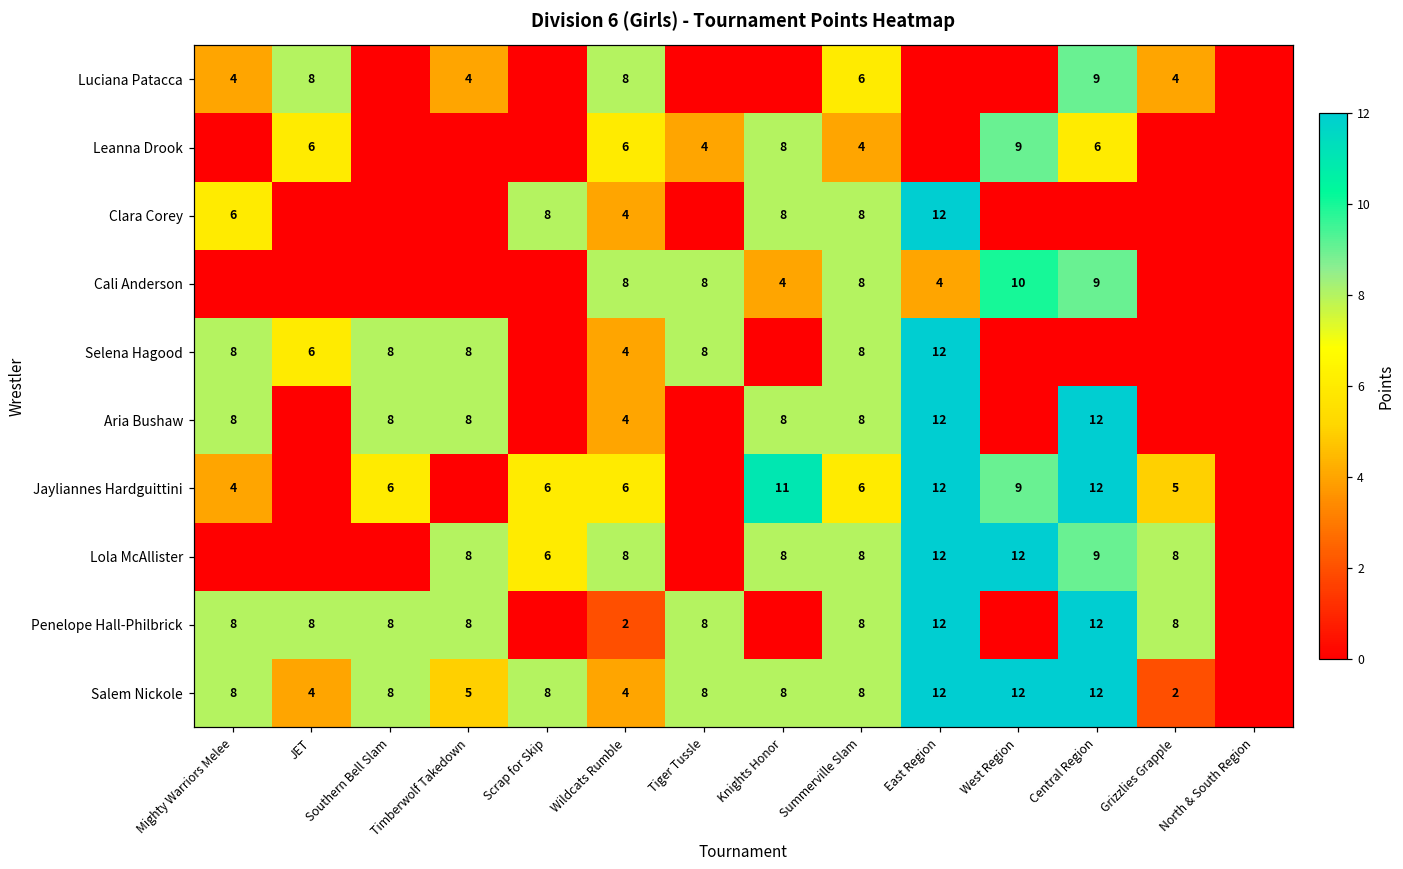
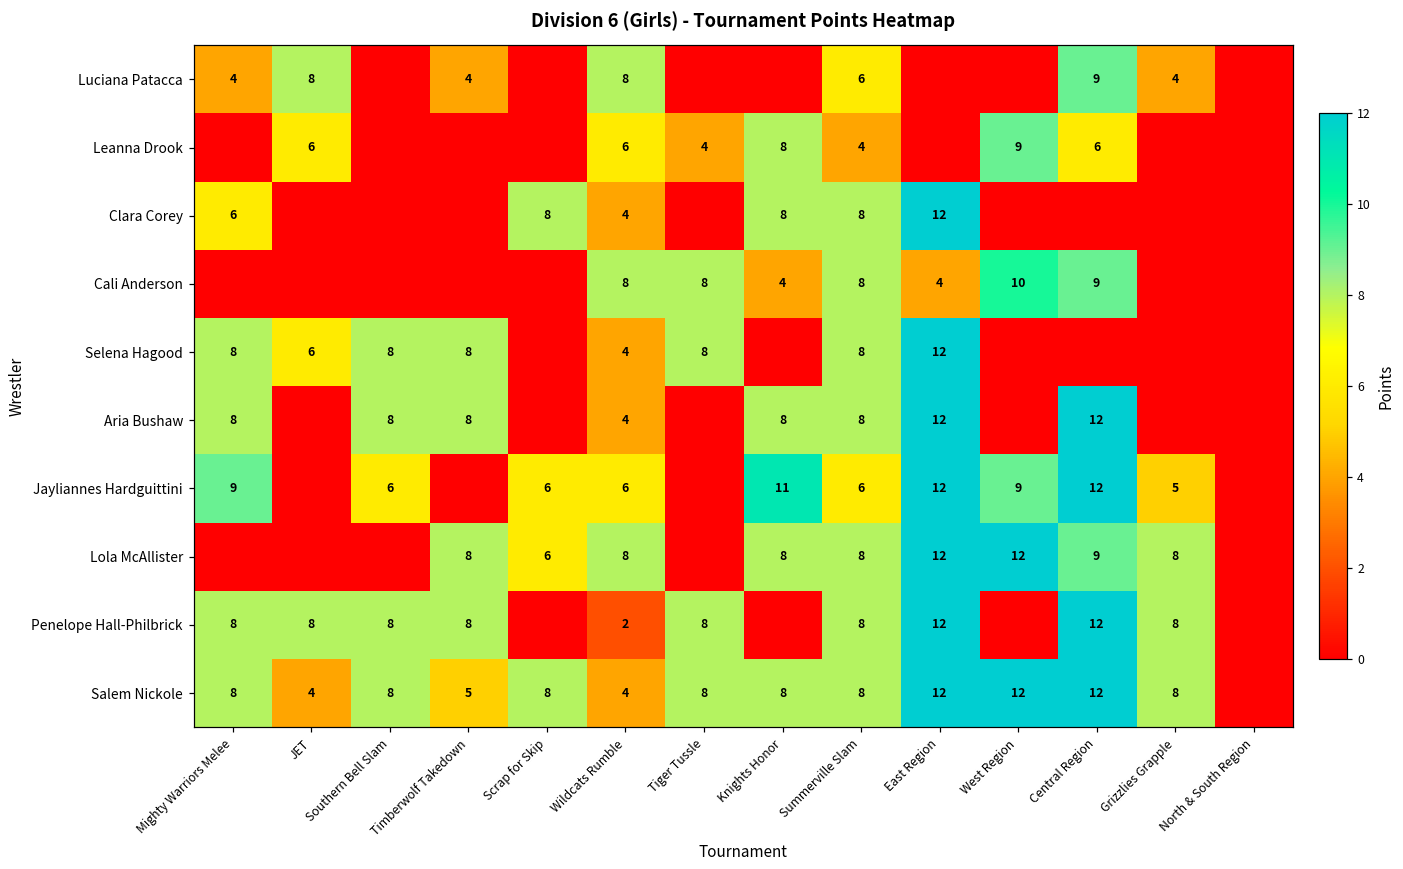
  {
    "Luciana Patacca": {
      "Mighty Warriors Melee": 4,
      "JET": 8,
      "Timberwolf Takedown": 4,
      "Wildcats Rumble": 8,
      "Summerville Slam": 6,
      "Central Region": 9,
      "Grizzlies Grapple": 4
    },
    "Leanna Drook": {
      "JET": 6,
      "Wildcats Rumble": 6,
      "Tiger Tussle": 4,
      "Knights Honor": 8,
      "Summerville Slam": 4,
      "West Region": 9,
      "Central Region": 6
    },
    "Clara Corey": {
      "Mighty Warriors Melee": 6,
      "Scrap for Skip": 8,
      "Wildcats Rumble": 4,
      "Knights Honor": 8,
      "Summerville Slam": 8,
      "East Region": 12
    },
    "Cali Anderson": {
      "Wildcats Rumble": 8,
      "Tiger Tussle": 8,
      "Knights Honor": 4,
      "Summerville Slam": 8,
      "East Region": 4,
      "West Region": 10,
      "Central Region": 9
    },
    "Selena Hagood": {
      "Mighty Warriors Melee": 8,
      "JET": 6,
      "Southern Bell Slam": 8,
      "Timberwolf Takedown": 8,
      "Wildcats Rumble": 4,
      "Tiger Tussle": 8,
      "Summerville Slam": 8,
      "East Region": 12
    },
    "Aria Bushaw": {
      "Mighty Warriors Melee": 8,
      "Southern Bell Slam": 8,
      "Timberwolf Takedown": 8,
      "Wildcats Rumble": 4,
      "Knights Honor": 8,
      "Summerville Slam": 8,
      "East Region": 12,
      "Central Region": 12
    },
    "Jayliannes Hardguittini": {
-     "Mighty Warriors Melee": 4,
+     "Mighty Warriors Melee": 9,
      "Southern Bell Slam": 6,
      "Scrap for Skip": 6,
      "Wildcats Rumble": 6,
      "Knights Honor": 11,
      "Summerville Slam": 6,
      "East Region": 12,
      "West Region": 9,
      "Central Region": 12,
      "Grizzlies Grapple": 5
    },
    "Lola McAllister": {
      "Timberwolf Takedown": 8,
      "Scrap for Skip": 6,
      "Wildcats Rumble": 8,
      "Knights Honor": 8,
      "Summerville Slam": 8,
      "East Region": 12,
      "West Region": 12,
      "Central Region": 9,
      "Grizzlies Grapple": 8
    },
    "Penelope Hall-Philbrick": {
      "Mighty Warriors Melee": 8,
      "JET": 8,
      "Southern Bell Slam": 8,
      "Timberwolf Takedown": 8,
      "Wildcats Rumble": 2,
      "Tiger Tussle": 8,
      "Summerville Slam": 8,
      "East Region": 12,
      "Central Region": 12,
      "Grizzlies Grapple": 8
    },
    "Salem Nickole": {
      "Mighty Warriors Melee": 8,
      "JET": 4,
      "Southern Bell Slam": 8,
      "Timberwolf Takedown": 5,
      "Scrap for Skip": 8,
      "Wildcats Rumble": 4,
      "Tiger Tussle": 8,
      "Knights Honor": 8,
      "Summerville Slam": 8,
      "East Region": 12,
      "West Region": 12,
      "Central Region": 12,
-     "Grizzlies Grapple": 2
+     "Grizzlies Grapple": 8
    }
  }
